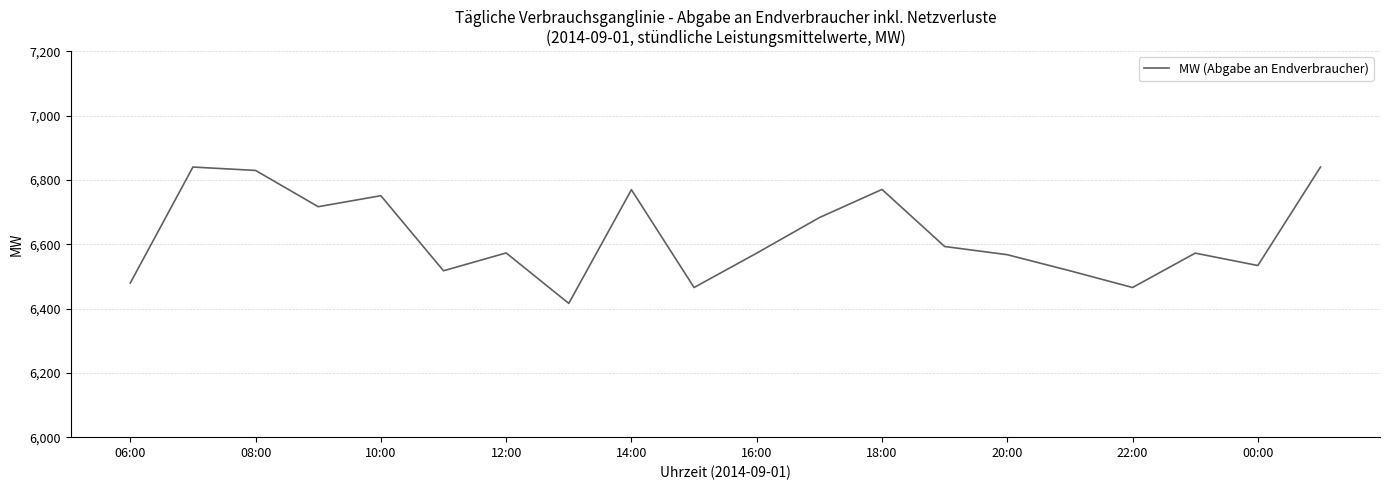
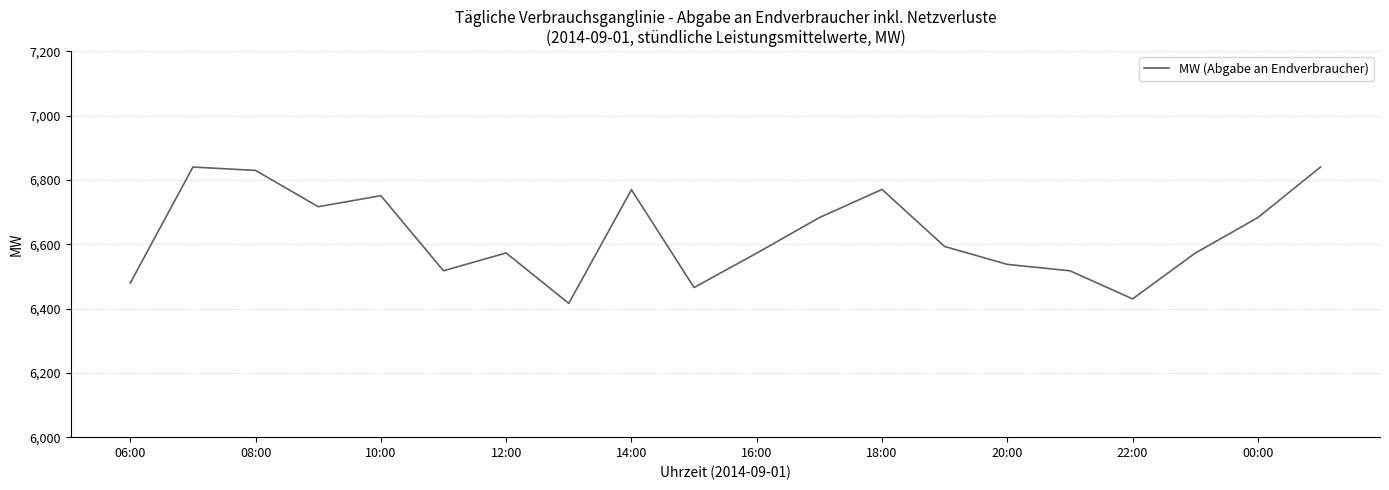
  {
    "06:00": "6,480",
    "08:00": "6,830",
    "10:00": "6,750",
    "12:00": "6,570",
    "14:00": "6,770",
    "16:00": "6,570",
    "18:00": "6,770",
-   "20:00": "6,570",
-   "22:00": "6,470",
-   "00:00": "6,530"
+   "20:00": "6,540",
+   "22:00": "6,430",
+   "00:00": "6,680"
  }
